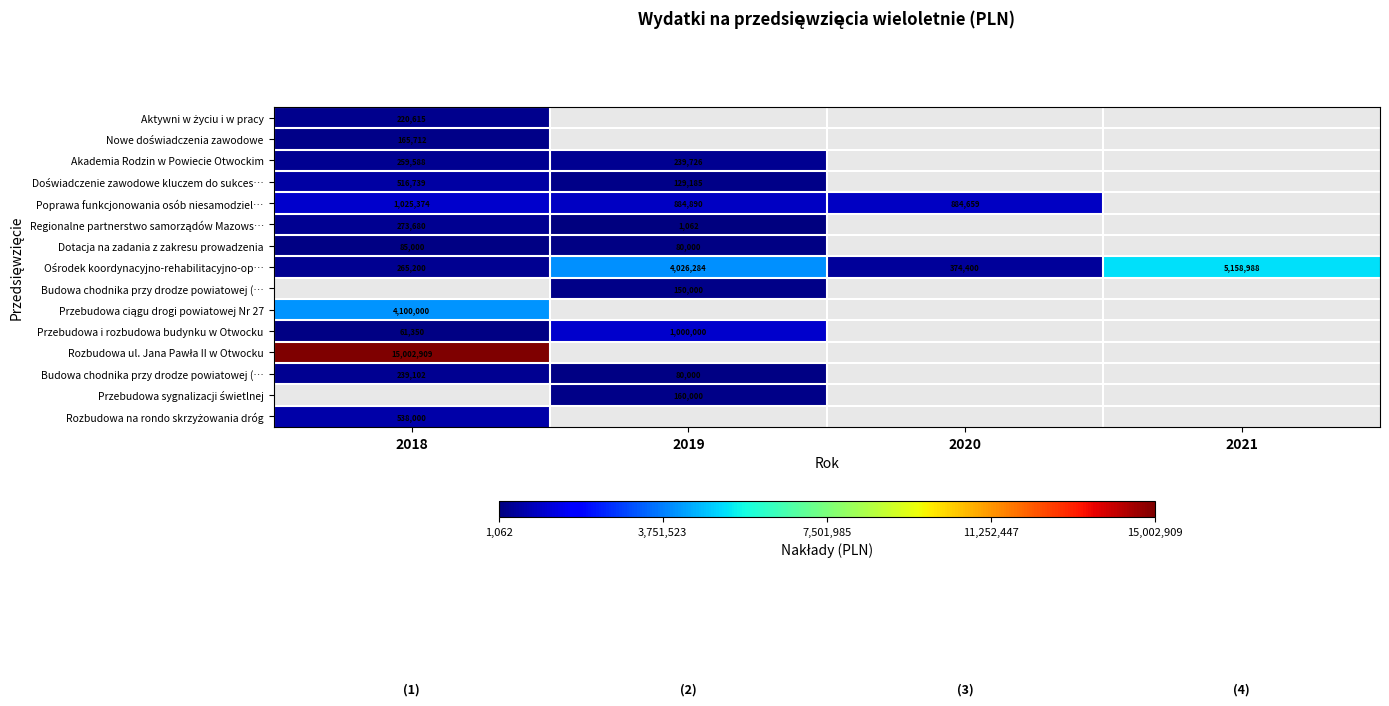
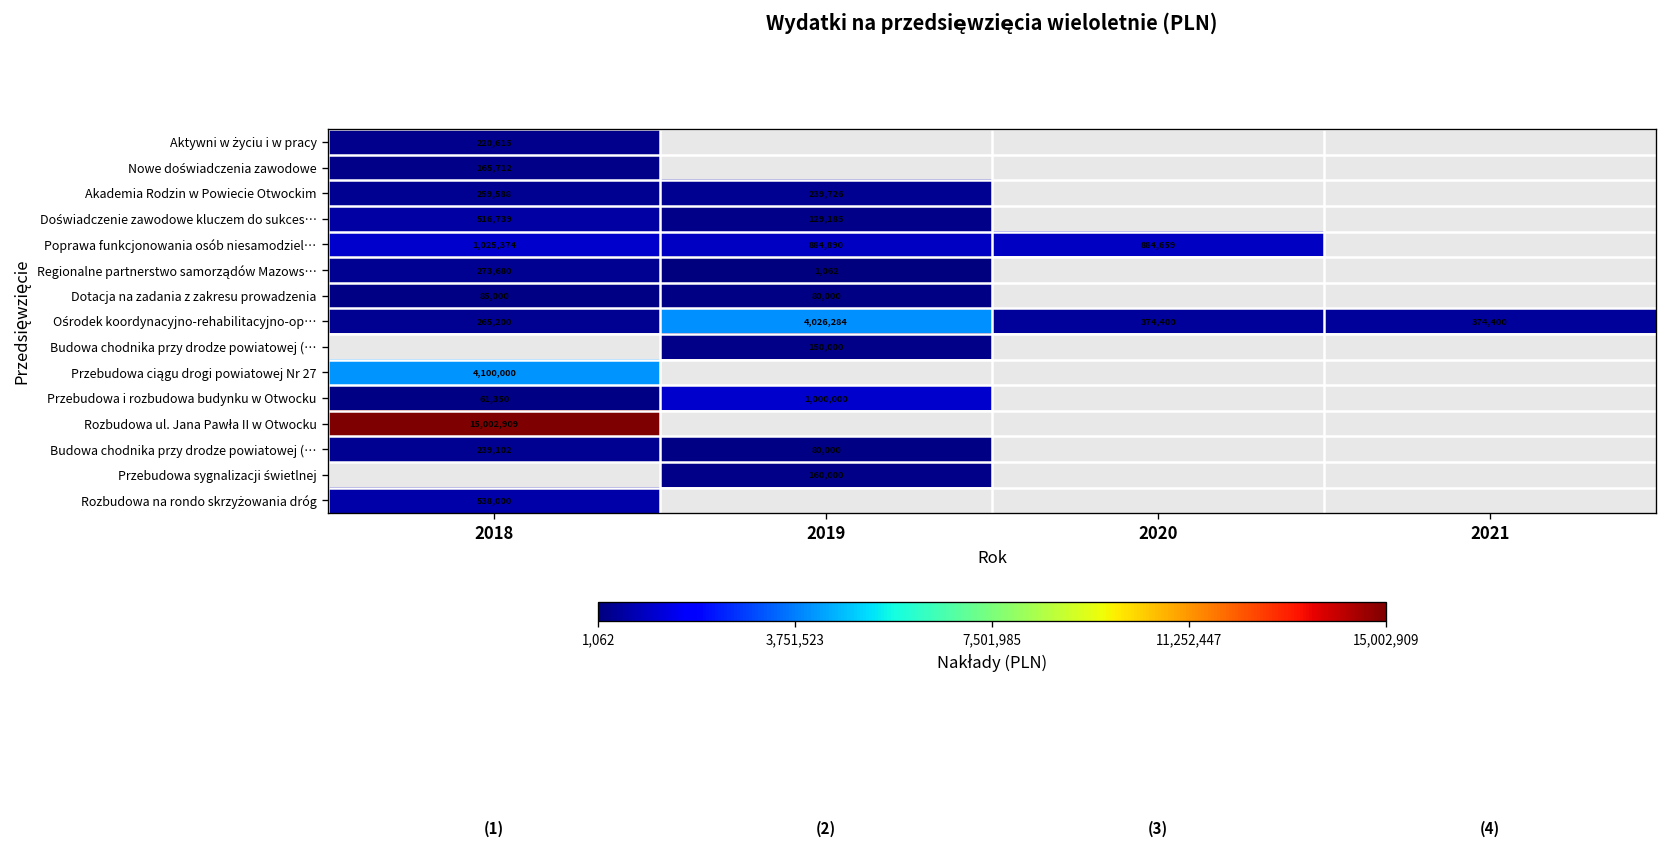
  {
    "Aktywni w życiu i w pracy": {
      "2018": "220,615"
    },
    "Nowe doświadczenia zawodowe": {
      "2018": "165,712"
    },
    "Akademia Rodzin w Powiecie Otwockim": {
      "2018": "259,588",
      "2019": "239,726"
    },
    "Doświadczenie zawodowe kluczem do sukces…": {
      "2018": "516,739",
      "2019": "129,185"
    },
    "Poprawa funkcjonowania osób niesamodziel…": {
      "2018": "1,025,374",
      "2019": "884,890",
      "2020": "884,659"
    },
    "Regionalne partnerstwo samorządów Mazows…": {
      "2018": "273,680",
      "2019": "1,062"
    },
    "Dotacja na zadania z zakresu prowadzenia": {
      "2018": "85,000",
      "2019": "80,000"
    },
    "Ośrodek koordynacyjno-rehabilitacyjno-op…": {
      "2018": "265,200",
      "2019": "4,026,284",
      "2020": "374,400",
-     "2021": "5,158,988"
+     "2021": "374,400"
    },
    "Przebudowa ciągu drogi powiatowej Nr 27": {
      "2018": "4,100,000"
    },
    "Przebudowa i rozbudowa budynku w Otwocku": {
      "2018": "61,350",
      "2019": "1,000,000"
    },
    "Rozbudowa ul. Jana Pawła II w Otwocku": {
      "2018": "15,002,909"
    },
    "Budowa chodnika przy drodze powiatowej (…": {
      "2018": "239,102"
    },
    "Przebudowa sygnalizacji świetlnej": {
      "2019": "160,000"
    },
    "Rozbudowa na rondo skrzyżowania dróg": {
      "2018": "538,000"
    }
  }
